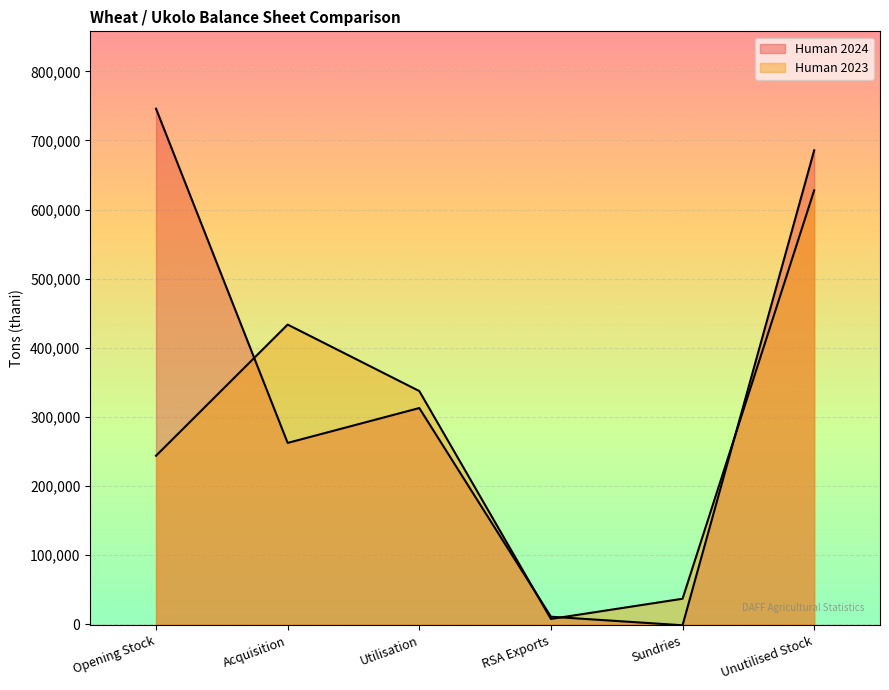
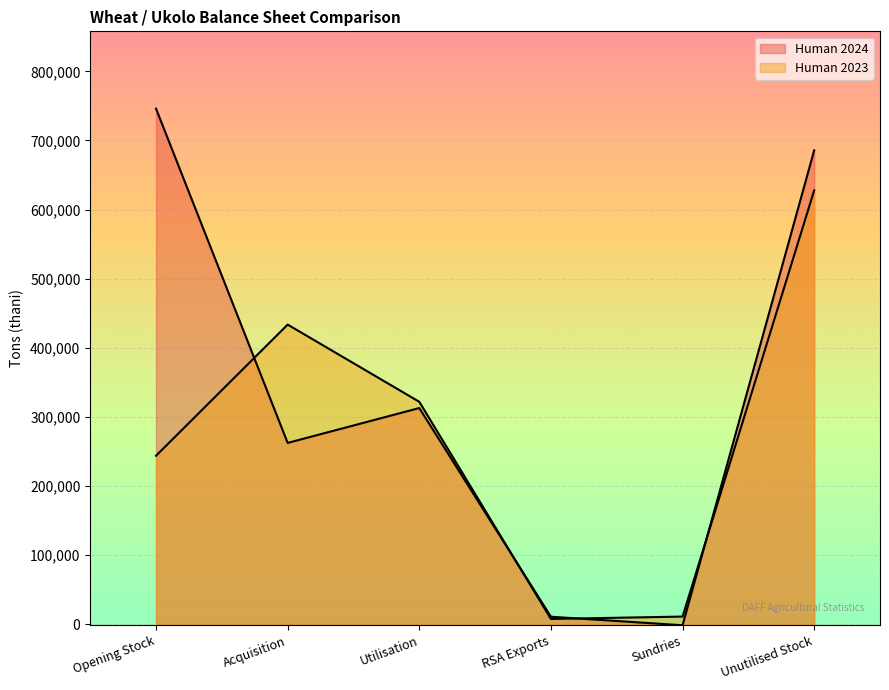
  {
    "Human 2023": {
      "Opening Stock": "240,000",
      "Acquisition": "430,000",
-     "Utilisation": "340,000",
-     "Sundries": "40,000",
+     "Utilisation": "320,000",
+     "Sundries": "10,000",
      "Unutilised Stock": "630,000"
    }
  }
